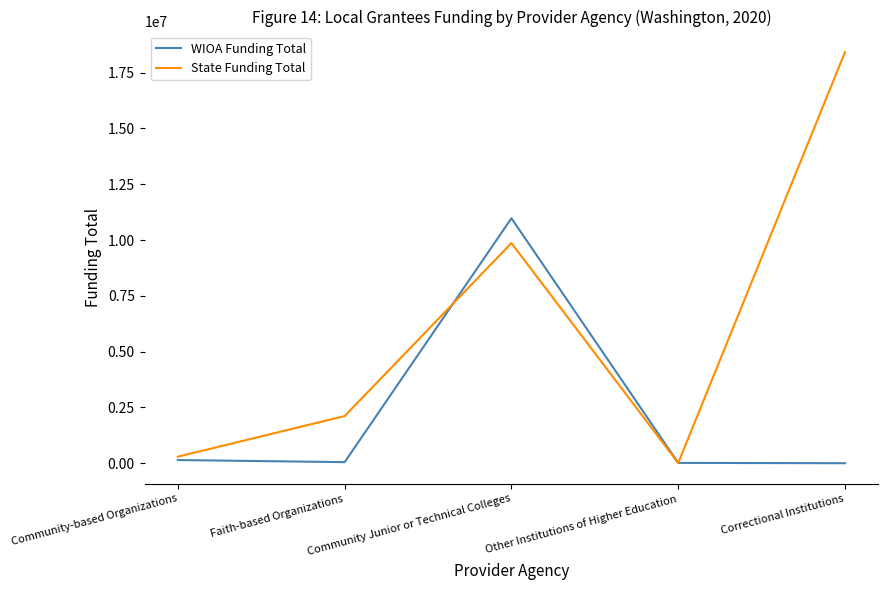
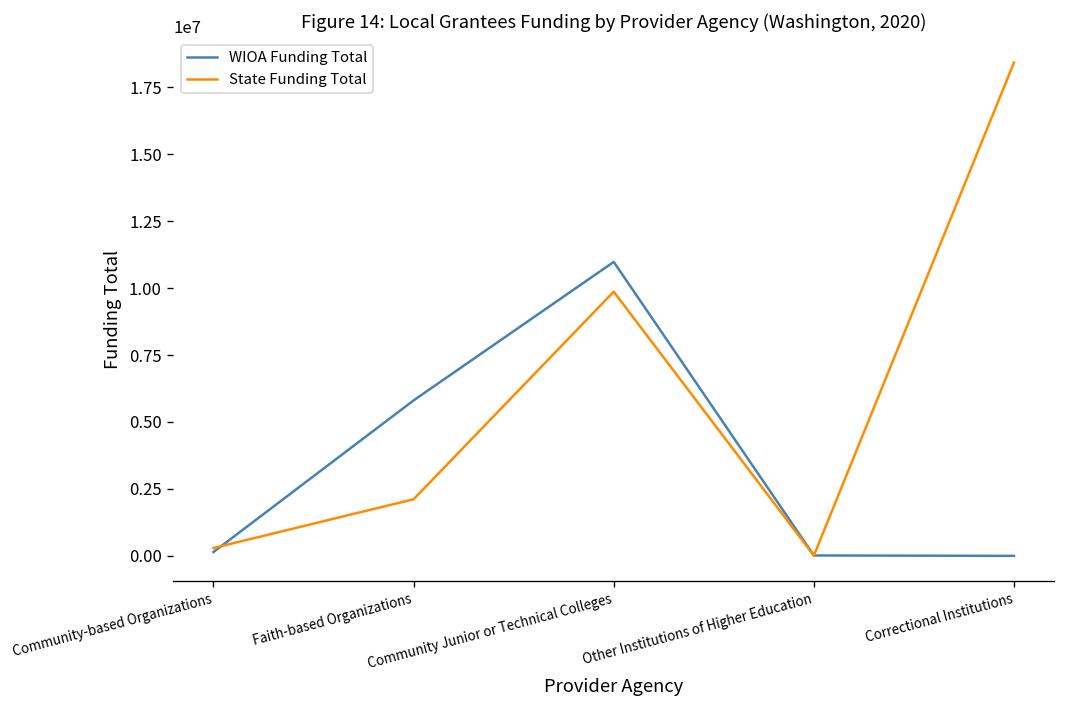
  {
    "WIOA Funding Total": {
      "Community-based Organizations": 100000,
-     "Faith-based Organizations": 0,
+     "Faith-based Organizations": 5800000,
      "Community Junior or Technical Colleges": 11000000,
      "Correctional Institutions": 0
    },
    "State Funding Total": {
      "Community-based Organizations": 300000,
      "Faith-based Organizations": 2100000,
      "Community Junior or Technical Colleges": 9900000,
      "Correctional Institutions": 18400000
    }
  }
